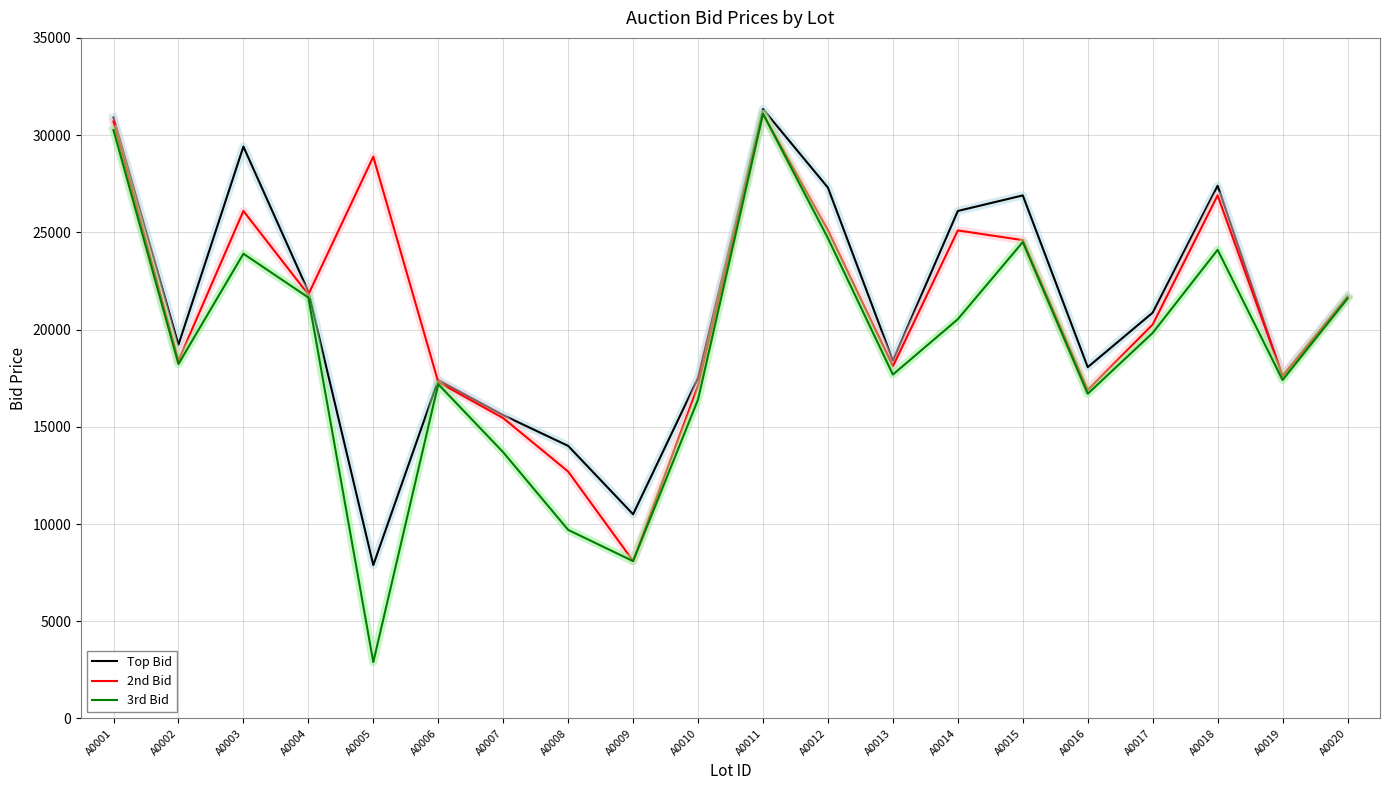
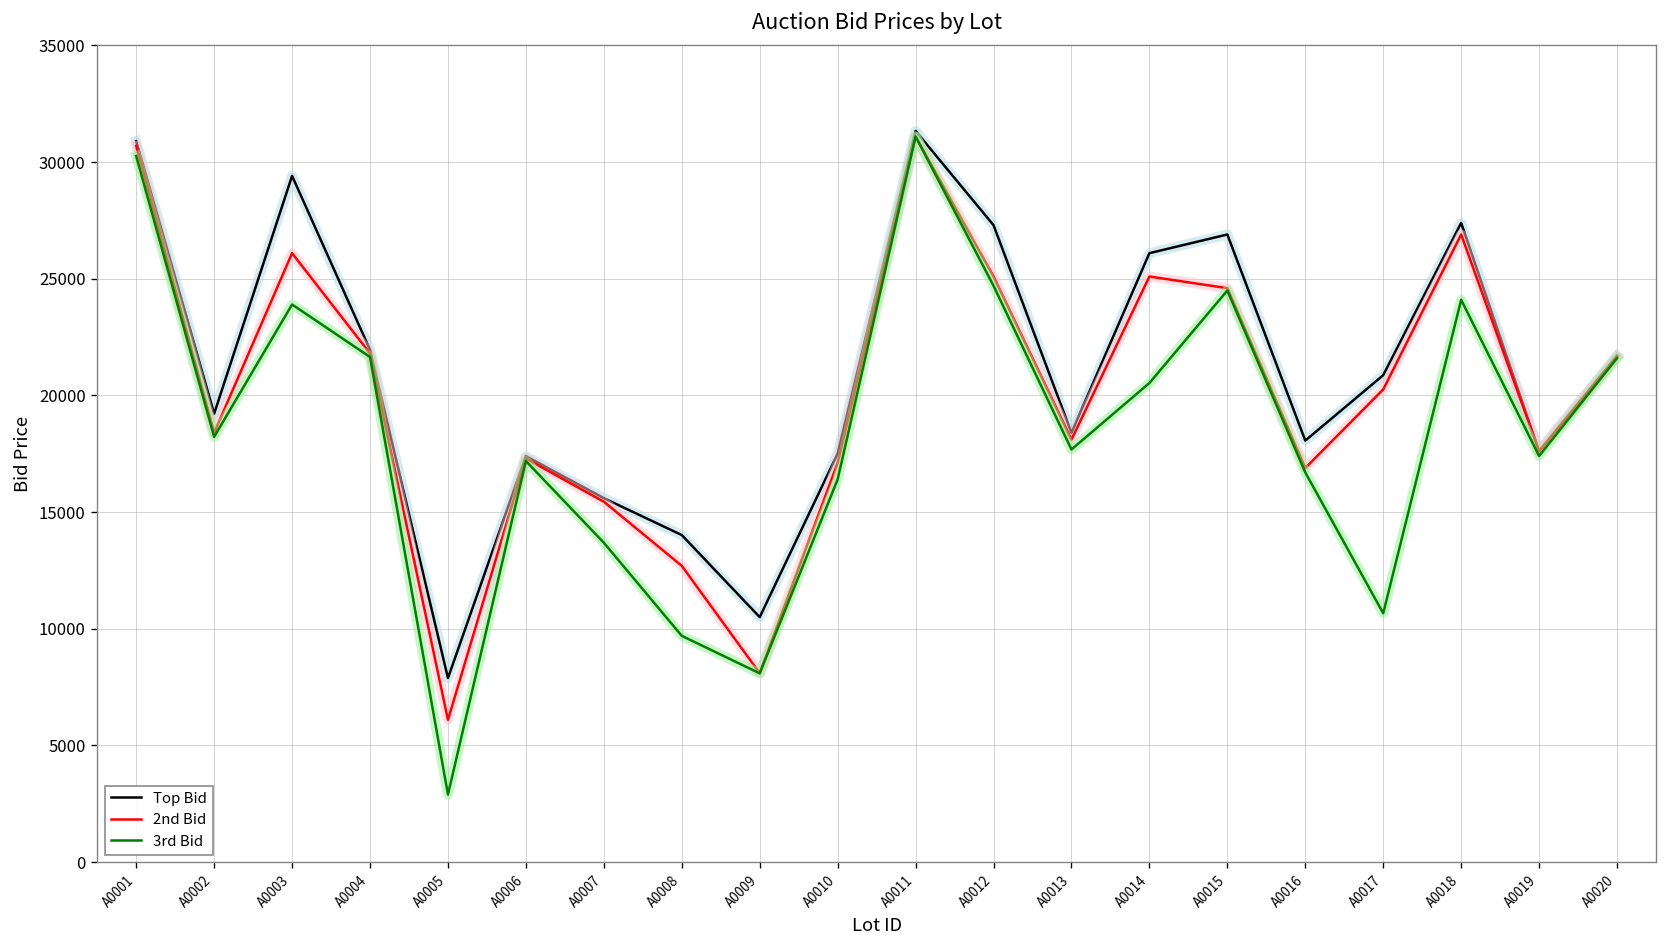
  {
    "Top Bid": {
      "A0001": 30900,
      "A0002": 19200,
      "A0003": 29400,
      "A0004": 22000,
      "A0005": 7900,
      "A0007": 15600,
      "A0008": 14000,
      "A0009": 10500,
      "A0010": 17500,
      "A0011": 31300,
      "A0012": 27300,
      "A0013": 18400,
      "A0014": 26100,
      "A0015": 26900,
      "A0016": 18100,
      "A0017": 20900,
      "A0018": 27400
    },
    "2nd Bid": {
      "A0001": 30700,
      "A0002": 18400,
      "A0003": 26100,
      "A0004": 21800,
-     "A0005": 28900,
+     "A0005": 6100,
      "A0007": 15400,
      "A0008": 12700,
      "A0010": 17100,
      "A0012": 25100,
      "A0013": 18100,
      "A0014": 25100,
      "A0016": 16900,
      "A0017": 20300,
      "A0018": 26900
    },
    "3rd Bid": {
      "A0001": 30300,
      "A0002": 18200,
      "A0003": 23900,
      "A0004": 21600,
      "A0005": 2900,
      "A0007": 13700,
      "A0008": 9700,
      "A0010": 16400,
      "A0012": 24700,
      "A0013": 17700,
      "A0014": 20500,
      "A0016": 16700,
-     "A0017": 19800,
+     "A0017": 10700,
      "A0018": 24100,
      "A0019": 17400
    }
  }
